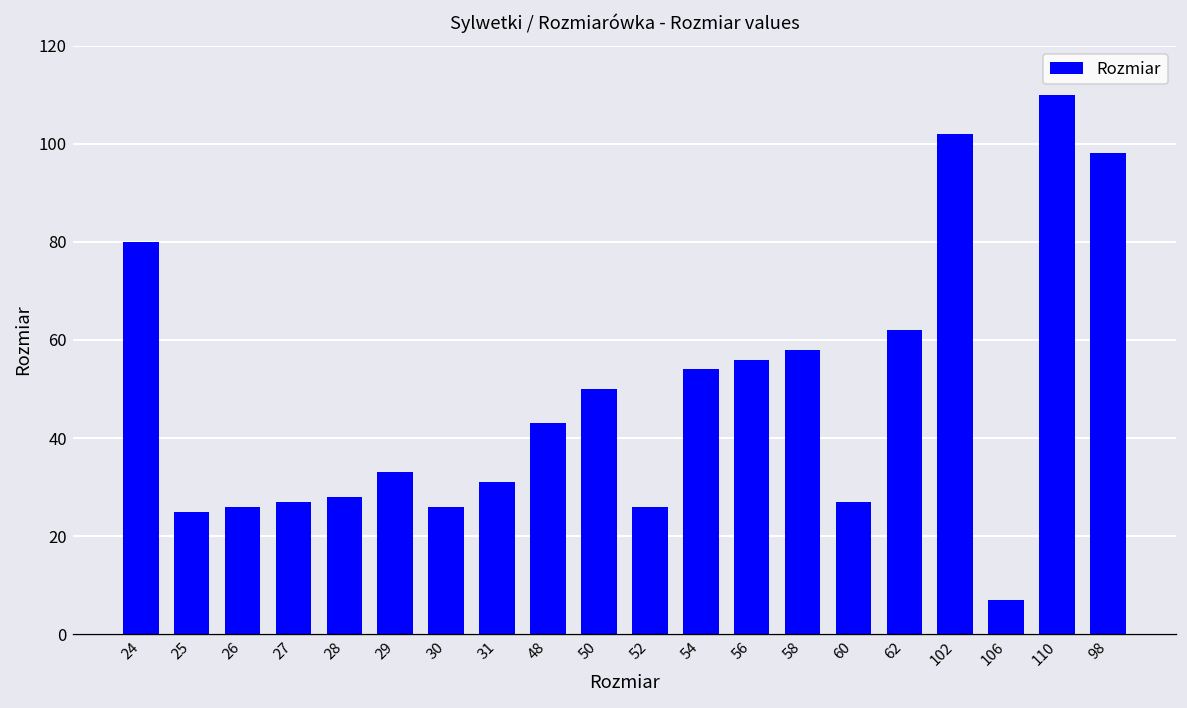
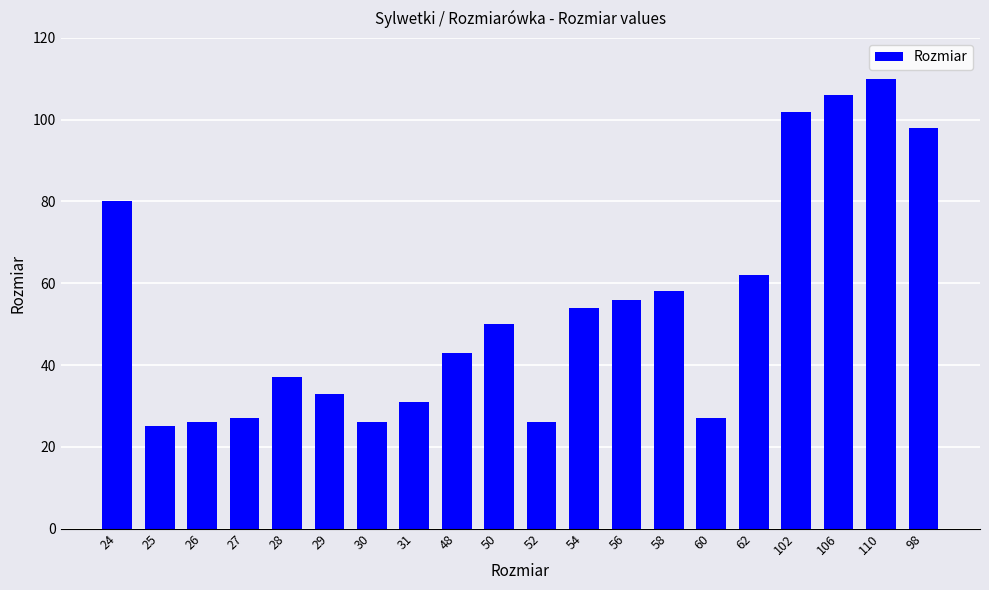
  {
    "24": 80,
    "25": 25,
    "26": 26,
    "27": 27,
-   "28": 28,
+   "28": 37,
    "29": 33,
    "30": 26,
    "31": 31,
    "48": 43,
    "50": 50,
    "52": 26,
    "54": 54,
    "56": 56,
    "58": 58,
    "60": 27,
    "62": 62,
    "102": 102,
-   "106": 7,
+   "106": 106,
    "110": 110,
    "98": 98
  }
